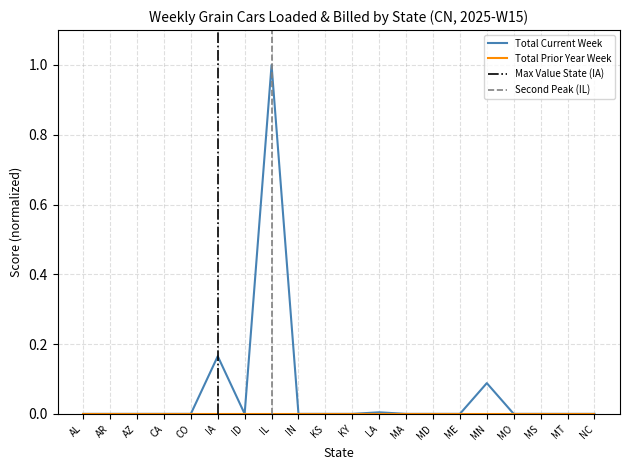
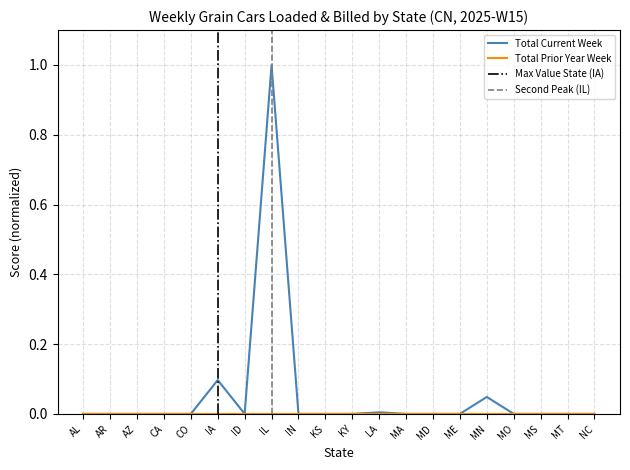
  {
    "Total Current Week": {
-     "IA": 0.17,
+     "IA": 0.10,
      "IL": 1.00,
-     "MN": 0.09
+     "MN": 0.05
    },
    "Total Prior Year Week": {
      "IA": 0.00,
      "IL": 0.00,
      "MN": 0.00
    }
  }
